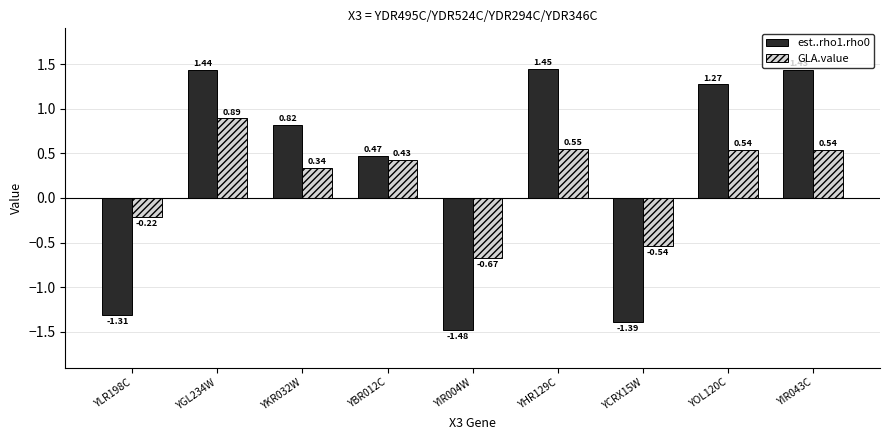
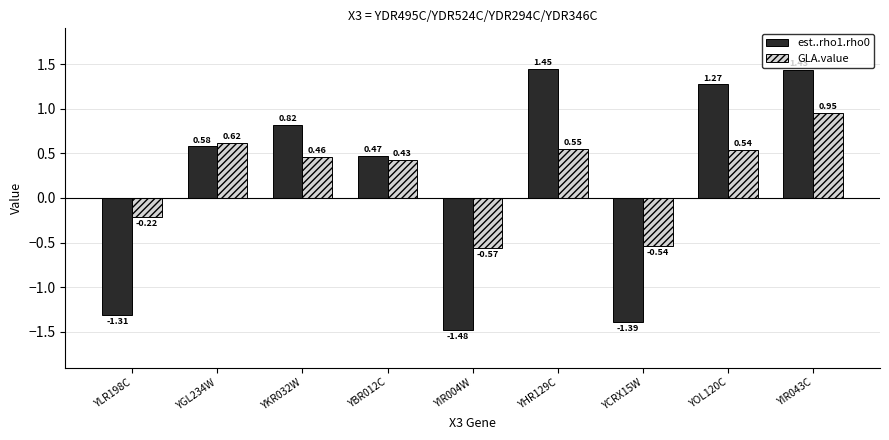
  {
    "est..rho1.rho0": {
      "YLR198C": -1.31,
-     "YGL234W": 1.44,
+     "YGL234W": 0.58,
      "YKR032W": 0.82,
      "YBR012C": 0.47,
      "YIR004W": -1.48,
      "YHR129C": 1.45,
      "YCRX15W": -1.39,
      "YOL120C": 1.27
    },
    "GLA.value": {
      "YLR198C": -0.22,
-     "YGL234W": 0.89,
-     "YKR032W": 0.34,
+     "YGL234W": 0.62,
+     "YKR032W": 0.46,
      "YBR012C": 0.43,
-     "YIR004W": -0.67,
+     "YIR004W": -0.57,
      "YHR129C": 0.55,
      "YCRX15W": -0.54,
      "YOL120C": 0.54,
-     "YIR043C": 0.54
+     "YIR043C": 0.95
    }
  }
